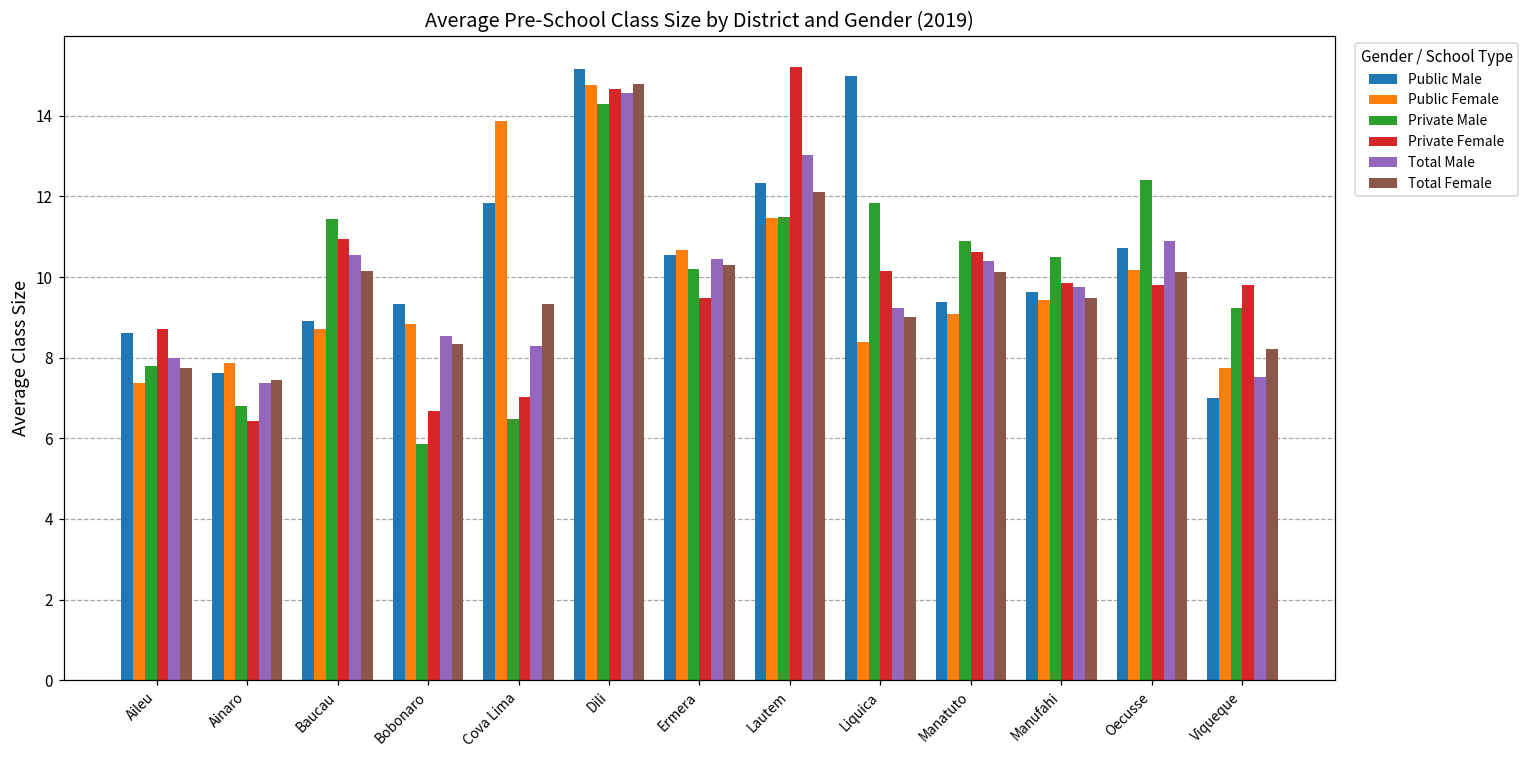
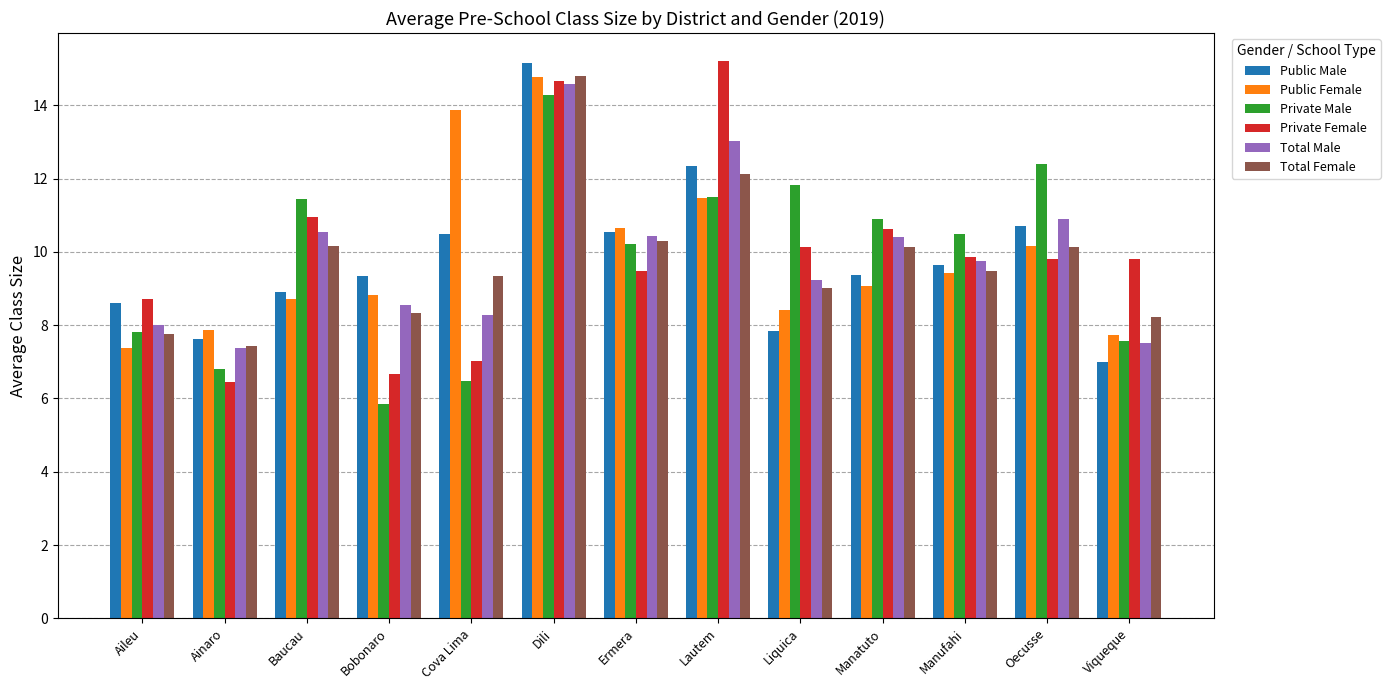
  {
    "Public Male": {
      "Aileu": 8.6,
      "Ainaro": 7.6,
      "Baucau": 8.9,
      "Bobonaro": 9.3,
-     "Cova Lima": 11.8,
+     "Cova Lima": 10.5,
      "Dili": 15.2,
      "Ermera": 10.6,
      "Lautem": 12.3,
-     "Liquica": 15.0,
+     "Liquica": 7.8,
      "Manatuto": 9.4,
      "Manufahi": 9.6,
      "Oecusse": 10.7,
      "Viqueque": 7.0
    },
    "Public Female": {
      "Aileu": 7.4,
      "Ainaro": 7.9,
      "Baucau": 8.7,
      "Bobonaro": 8.8,
      "Cova Lima": 13.9,
      "Dili": 14.8,
      "Ermera": 10.7,
      "Lautem": 11.5,
      "Liquica": 8.4,
      "Manatuto": 9.1,
      "Manufahi": 9.4,
      "Oecusse": 10.2,
      "Viqueque": 7.7
    },
    "Private Male": {
      "Aileu": 7.8,
      "Ainaro": 6.8,
      "Baucau": 11.4,
      "Bobonaro": 5.9,
      "Cova Lima": 6.5,
      "Dili": 14.3,
      "Ermera": 10.2,
      "Lautem": 11.5,
      "Liquica": 11.8,
      "Manatuto": 10.9,
      "Manufahi": 10.5,
      "Oecusse": 12.4,
-     "Viqueque": 9.2
+     "Viqueque": 7.6
    },
    "Private Female": {
      "Aileu": 8.7,
      "Ainaro": 6.4,
      "Baucau": 11.0,
      "Bobonaro": 6.7,
      "Cova Lima": 7.0,
      "Dili": 14.7,
      "Ermera": 9.5,
      "Lautem": 15.2,
      "Liquica": 10.1,
      "Manatuto": 10.6,
      "Manufahi": 9.9,
      "Oecusse": 9.8,
      "Viqueque": 9.8
    },
    "Total Male": {
      "Aileu": 8.0,
      "Ainaro": 7.4,
      "Baucau": 10.5,
      "Bobonaro": 8.5,
      "Cova Lima": 8.3,
      "Dili": 14.6,
      "Ermera": 10.4,
      "Lautem": 13.0,
      "Liquica": 9.2,
      "Manatuto": 10.4,
      "Manufahi": 9.8,
      "Oecusse": 10.9,
      "Viqueque": 7.5
    },
    "Total Female": {
      "Aileu": 7.8,
      "Ainaro": 7.4,
      "Baucau": 10.2,
      "Bobonaro": 8.3,
      "Cova Lima": 9.3,
      "Dili": 14.8,
      "Ermera": 10.3,
      "Lautem": 12.1,
      "Liquica": 9.0,
      "Manatuto": 10.1,
      "Manufahi": 9.5,
      "Oecusse": 10.1,
      "Viqueque": 8.2
    }
  }
